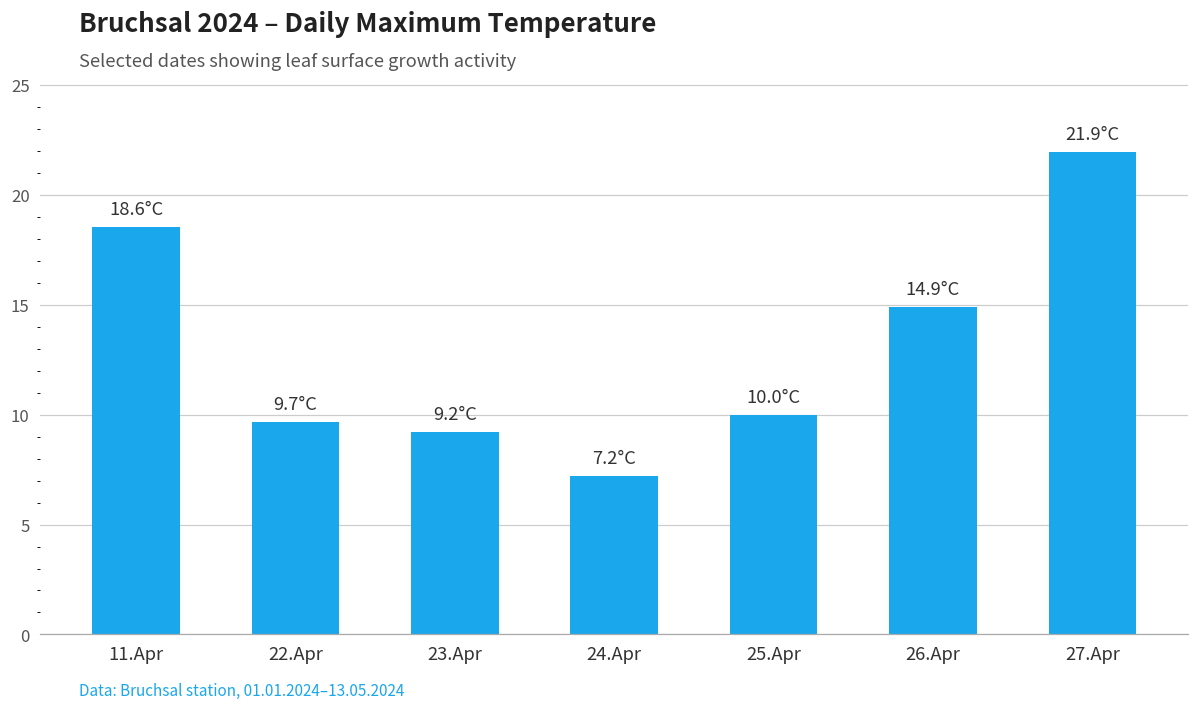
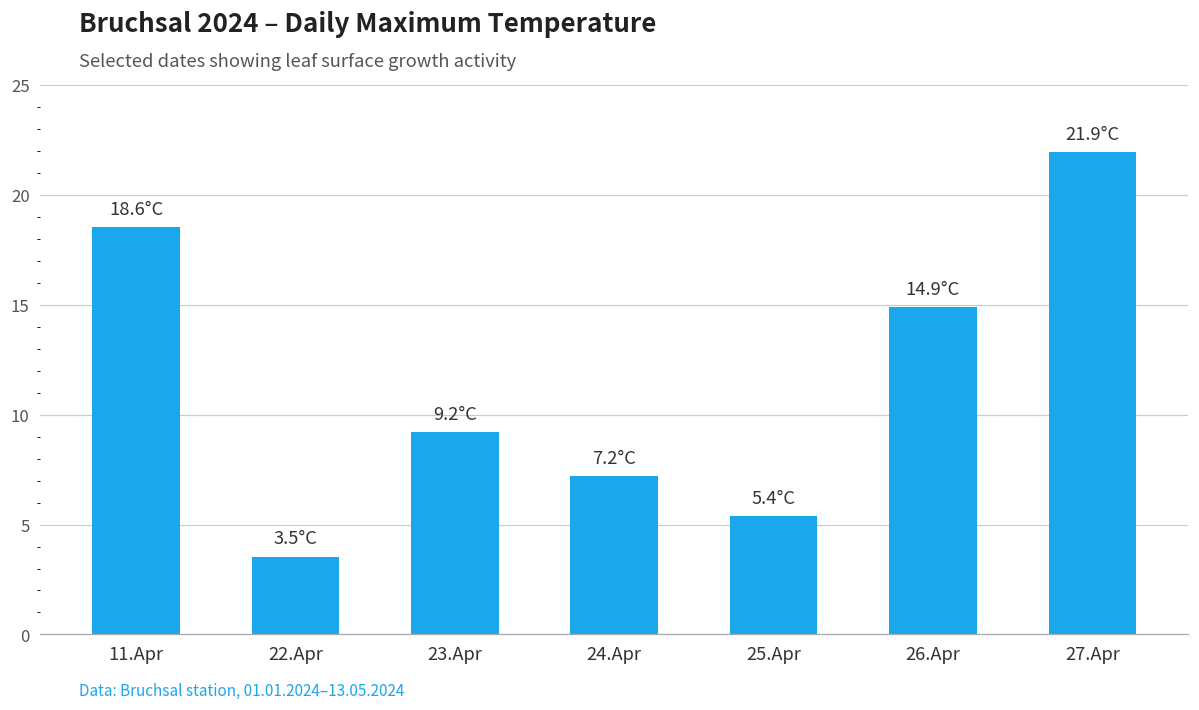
  {
    "11.Apr": "18.6°C",
-   "22.Apr": "9.7°C",
+   "22.Apr": "3.5°C",
    "23.Apr": "9.2°C",
    "24.Apr": "7.2°C",
-   "25.Apr": "10.0°C",
+   "25.Apr": "5.4°C",
    "26.Apr": "14.9°C",
    "27.Apr": "21.9°C"
  }
